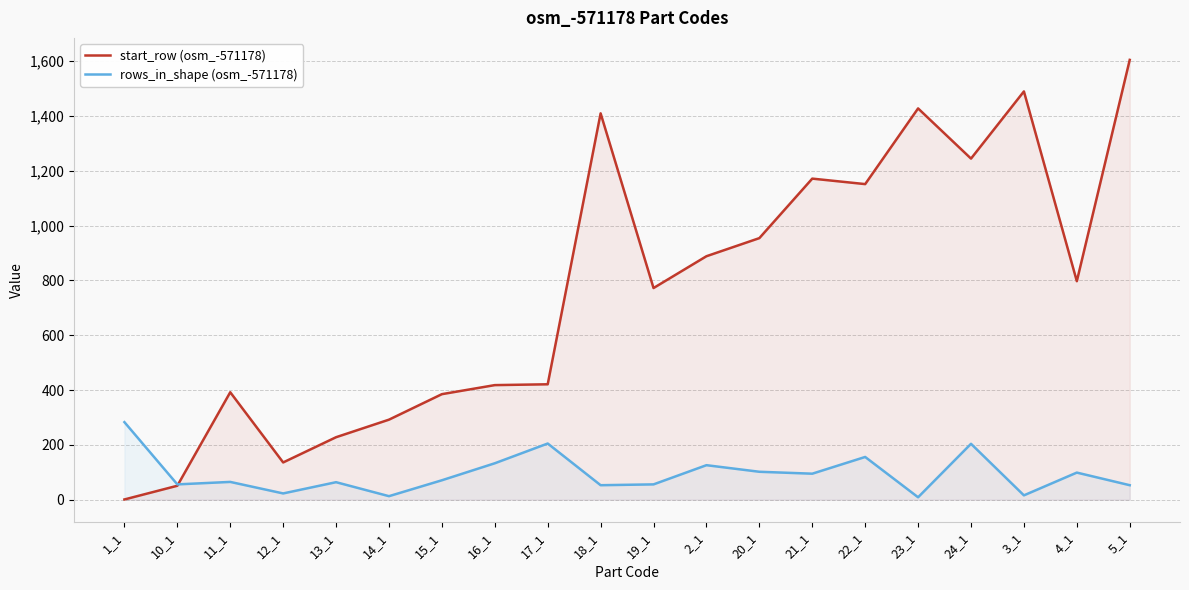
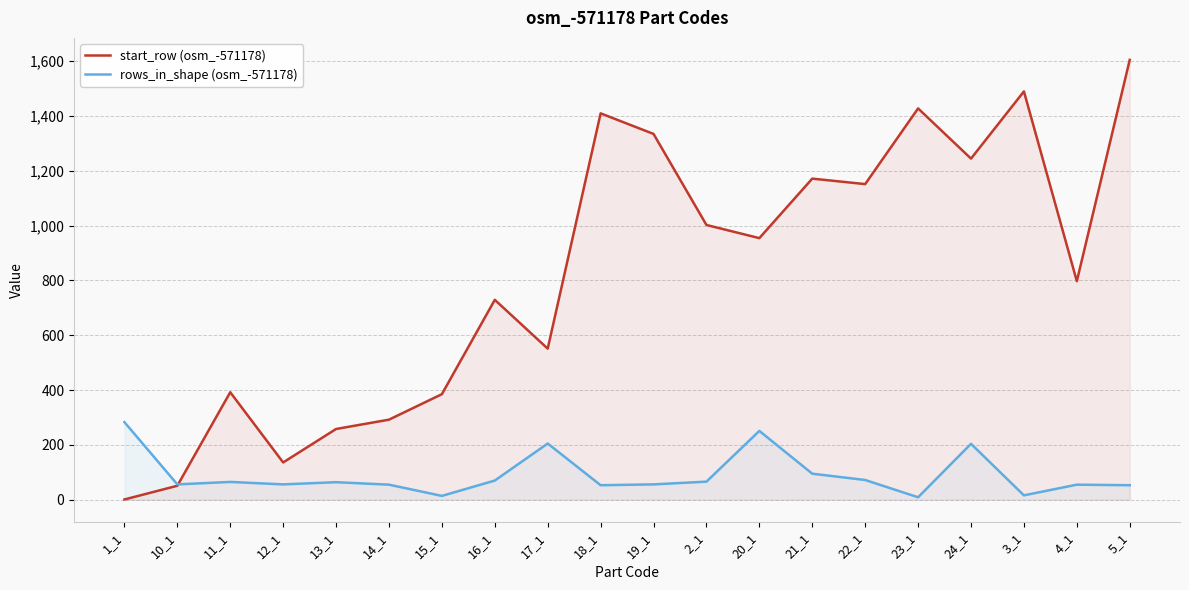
  {
    "start_row (osm_-571178)": {
      "1_1": "0",
      "11_1": "390",
      "12_1": "140",
-     "13_1": "230",
+     "13_1": "260",
      "14_1": "290",
      "15_1": "390",
-     "16_1": "420",
-     "17_1": "420",
+     "16_1": "730",
+     "17_1": "550",
      "18_1": "1,410",
-     "19_1": "770",
-     "2_1": "890",
+     "19_1": "1,330",
+     "2_1": "1,000",
      "20_1": "950",
      "21_1": "1,170",
      "22_1": "1,150",
      "23_1": "1,430",
      "24_1": "1,240",
      "3_1": "1,490",
      "4_1": "800",
      "5_1": "1,600"
    },
    "rows_in_shape (osm_-571178)": {
      "1_1": "280",
      "11_1": "70",
-     "12_1": "20",
+     "12_1": "60",
      "13_1": "60",
-     "14_1": "10",
-     "15_1": "70",
-     "16_1": "130",
+     "14_1": "60",
+     "15_1": "10",
+     "16_1": "70",
      "17_1": "210",
      "18_1": "50",
      "19_1": "60",
-     "2_1": "130",
-     "20_1": "100",
+     "2_1": "70",
+     "20_1": "250",
      "21_1": "100",
-     "22_1": "160",
+     "22_1": "70",
      "23_1": "10",
      "24_1": "200",
      "3_1": "20",
-     "4_1": "100",
+     "4_1": "60",
      "5_1": "50"
    }
  }
